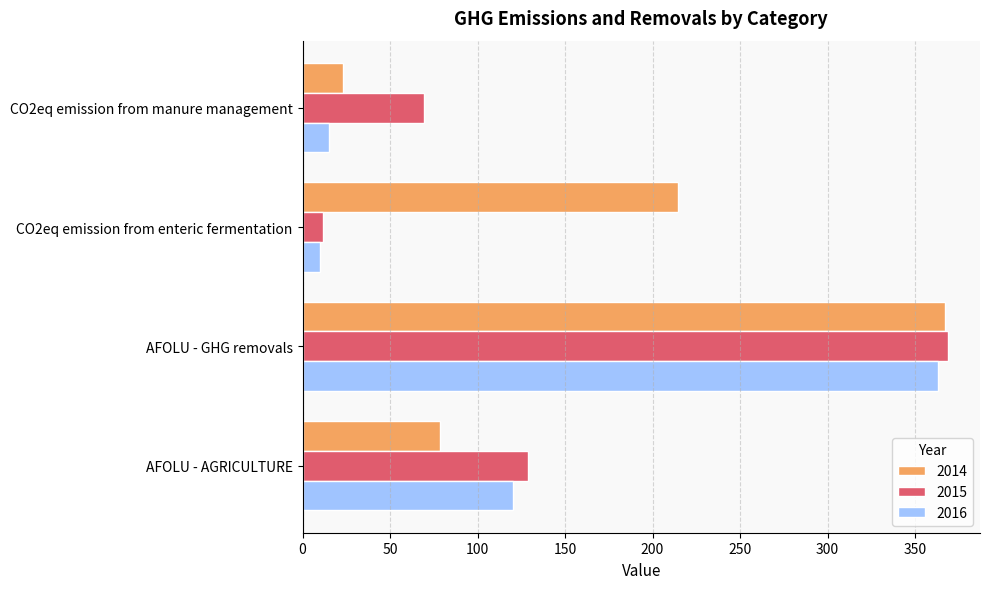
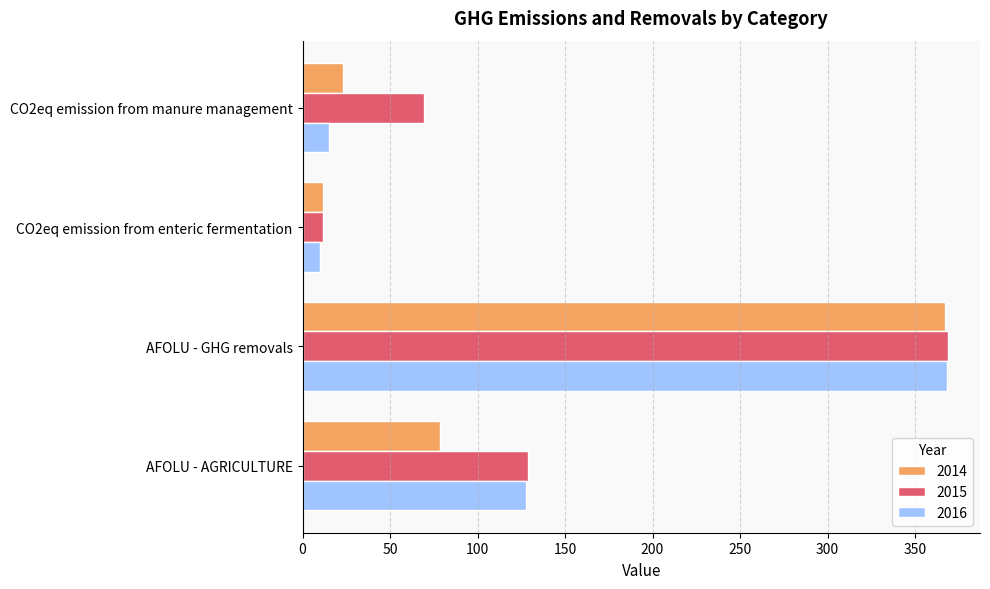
  {
    "2014": {
      "CO2eq emission from manure management": 23,
-     "CO2eq emission from enteric fermentation": 215,
+     "CO2eq emission from enteric fermentation": 12,
      "AFOLU - GHG removals": 367,
      "AFOLU - AGRICULTURE": 78
    },
    "2015": {
      "CO2eq emission from manure management": 69,
      "CO2eq emission from enteric fermentation": 12,
      "AFOLU - GHG removals": 369,
      "AFOLU - AGRICULTURE": 129
    },
    "2016": {
      "CO2eq emission from manure management": 15,
      "CO2eq emission from enteric fermentation": 10,
-     "AFOLU - GHG removals": 363,
-     "AFOLU - AGRICULTURE": 120
+     "AFOLU - GHG removals": 368,
+     "AFOLU - AGRICULTURE": 128
    }
  }
